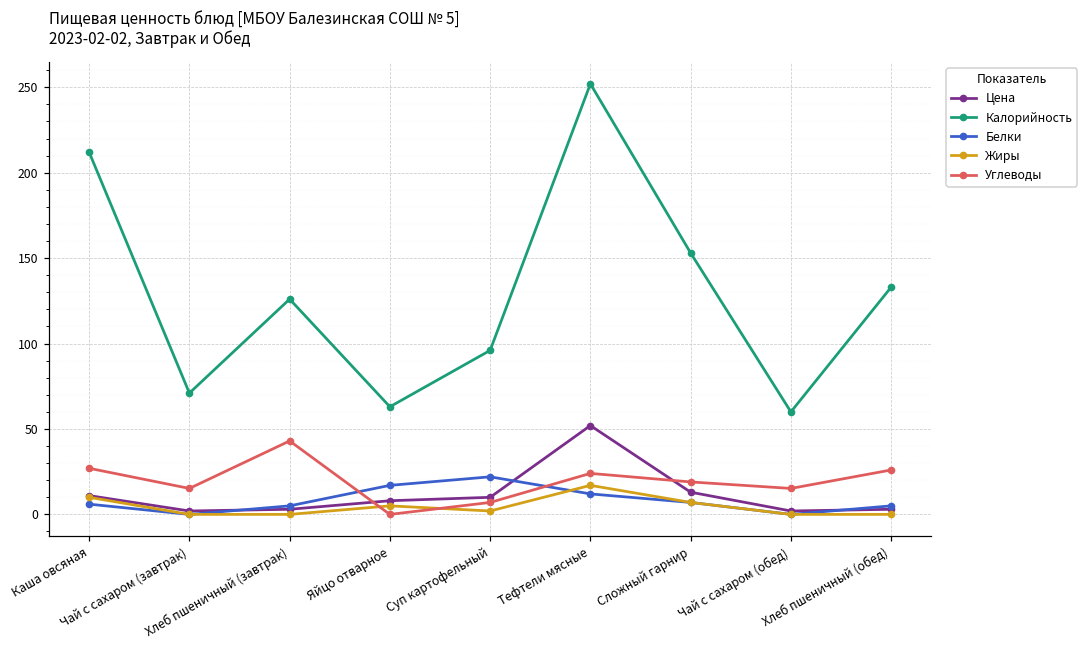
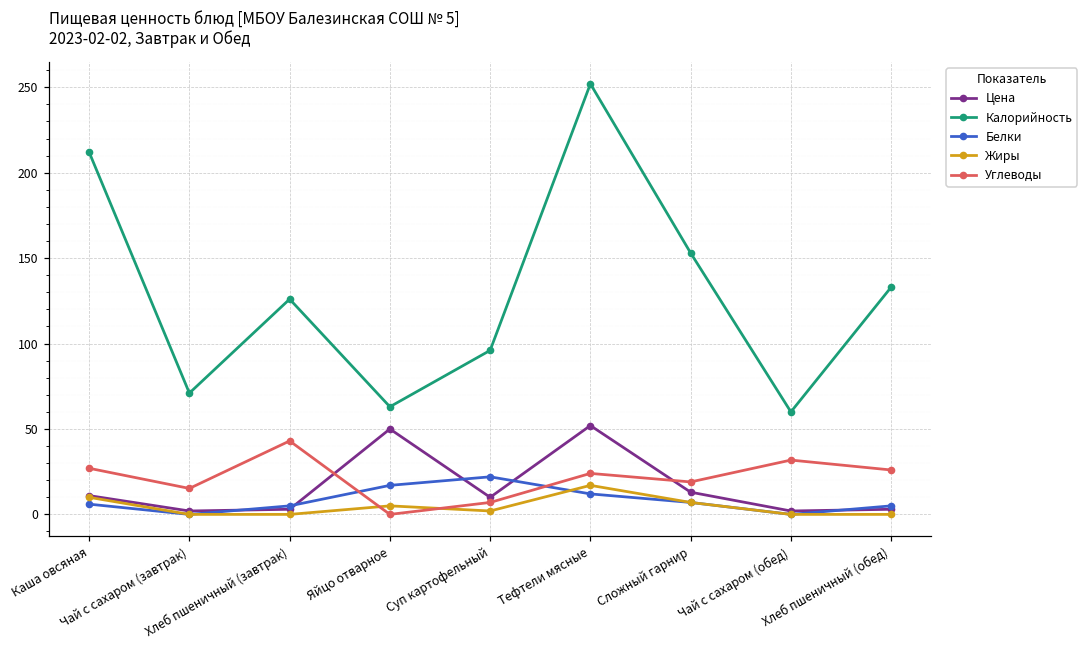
  {
    "Цена": {
      "Чай с сахаром (завтрак)": 2,
      "Хлеб пшеничный (завтрак)": 3,
-     "Яйцо отварное": 8,
+     "Яйцо отварное": 50,
      "Суп картофельный": 10,
      "Тефтели мясные": 52,
      "Сложный гарнир": 13,
      "Чай с сахаром (обед)": 2,
      "Хлеб пшеничный (обед)": 3
    },
    "Калорийность": {
      "Каша овсяная": 212,
      "Чай с сахаром (завтрак)": 71,
      "Хлеб пшеничный (завтрак)": 126,
      "Яйцо отварное": 63,
      "Суп картофельный": 96,
      "Тефтели мясные": 252,
      "Сложный гарнир": 153,
      "Чай с сахаром (обед)": 60,
      "Хлеб пшеничный (обед)": 133
    },
    "Белки": {
      "Каша овсяная": 6,
      "Хлеб пшеничный (завтрак)": 5,
      "Яйцо отварное": 17,
      "Суп картофельный": 22,
      "Тефтели мясные": 12,
      "Хлеб пшеничный (обед)": 5
    },
    "Жиры": {
      "Хлеб пшеничный (завтрак)": 0,
      "Яйцо отварное": 5,
      "Суп картофельный": 2,
      "Тефтели мясные": 17,
      "Хлеб пшеничный (обед)": 0
    },
    "Углеводы": {
      "Каша овсяная": 27,
      "Чай с сахаром (завтрак)": 15,
      "Хлеб пшеничный (завтрак)": 43,
      "Яйцо отварное": 0,
      "Суп картофельный": 7,
      "Тефтели мясные": 24,
      "Сложный гарнир": 19,
-     "Чай с сахаром (обед)": 15,
+     "Чай с сахаром (обед)": 32,
      "Хлеб пшеничный (обед)": 26
    }
  }
